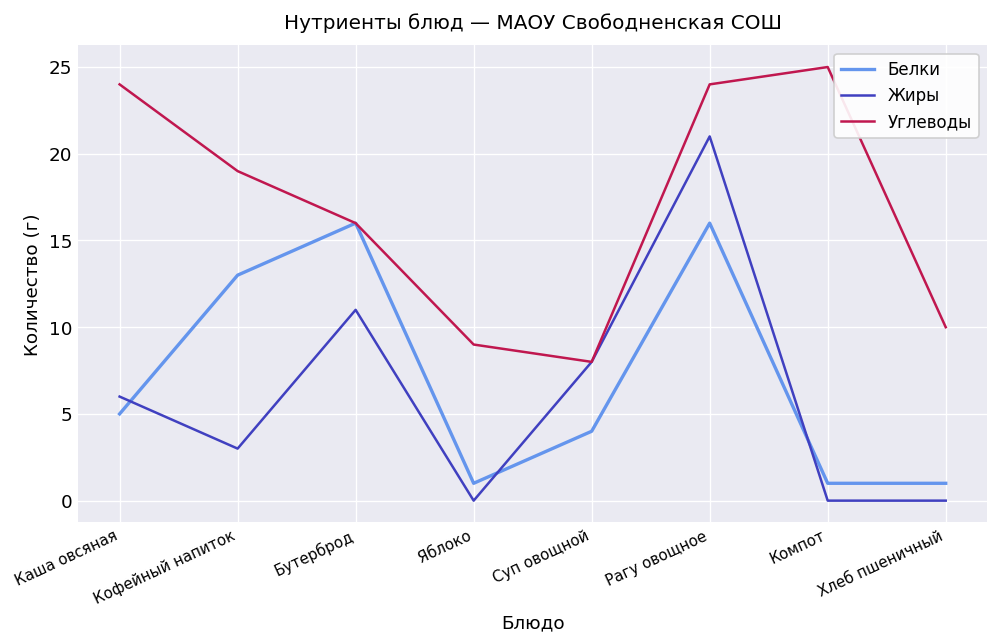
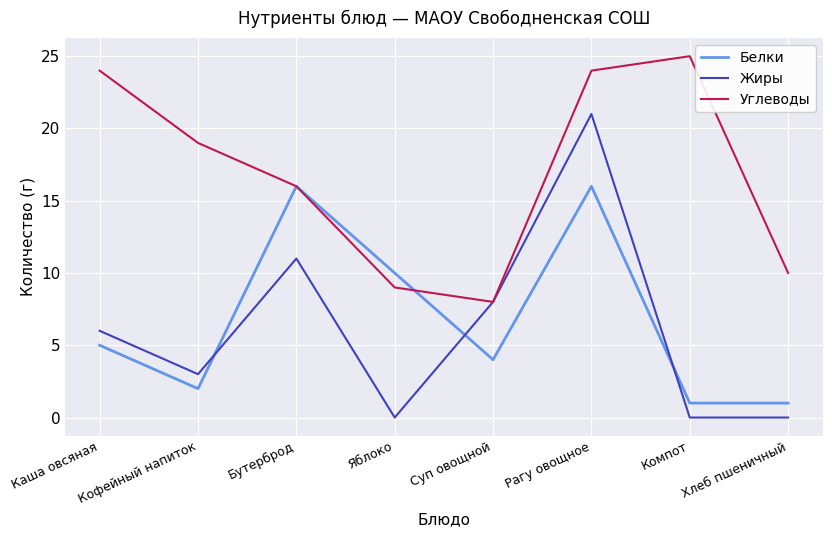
  {
    "Белки": {
      "Каша овсяная": 5,
-     "Кофейный напиток": 13,
-     "Яблоко": 1,
+     "Кофейный напиток": 2,
+     "Яблоко": 10,
      "Суп овощной": 4,
      "Рагу овощное": 16,
      "Компот": 1,
      "Хлеб пшеничный": 1
    },
    "Жиры": {
      "Каша овсяная": 6,
      "Кофейный напиток": 3,
      "Бутерброд": 11,
      "Яблоко": 0,
      "Рагу овощное": 21,
      "Компот": 0,
      "Хлеб пшеничный": 0
    },
    "Углеводы": {
      "Каша овсяная": 24,
      "Кофейный напиток": 19,
      "Яблоко": 9,
      "Рагу овощное": 24,
      "Компот": 25,
      "Хлеб пшеничный": 10
    }
  }
